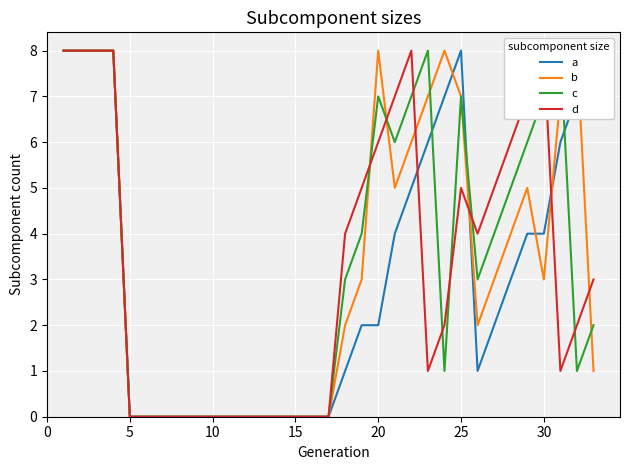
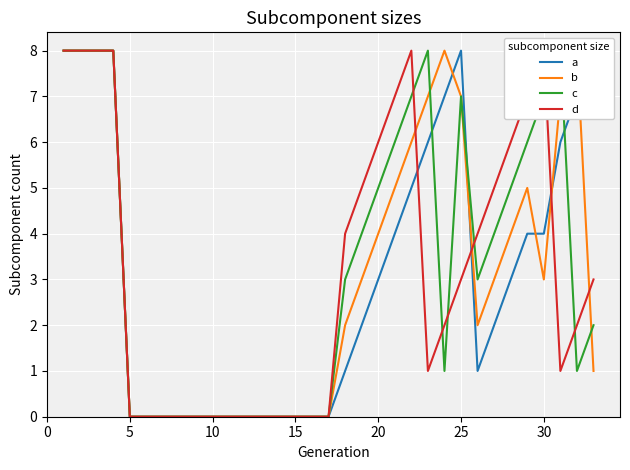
  {
    "a": {
-     "20": 2,
+     "20": 3,
      "25": 8,
      "30": 4
    },
    "b": {
-     "20": 8,
+     "20": 4,
      "30": 3
    },
    "c": {
-     "20": 7
+     "20": 5
    },
    "d": {
      "20": 6,
-     "25": 5
+     "25": 3
    }
  }
